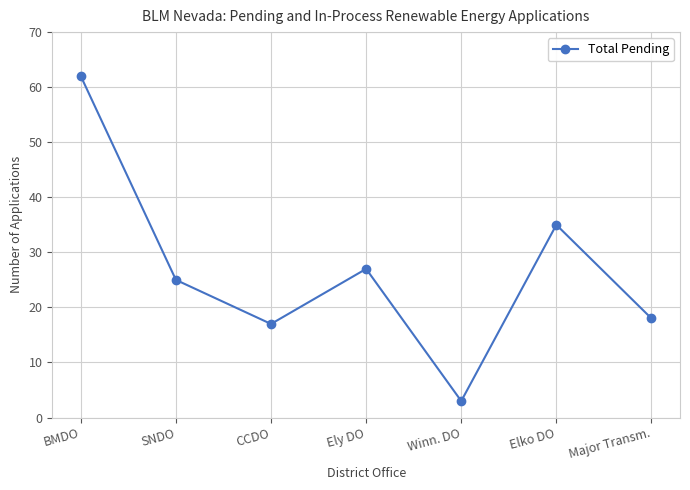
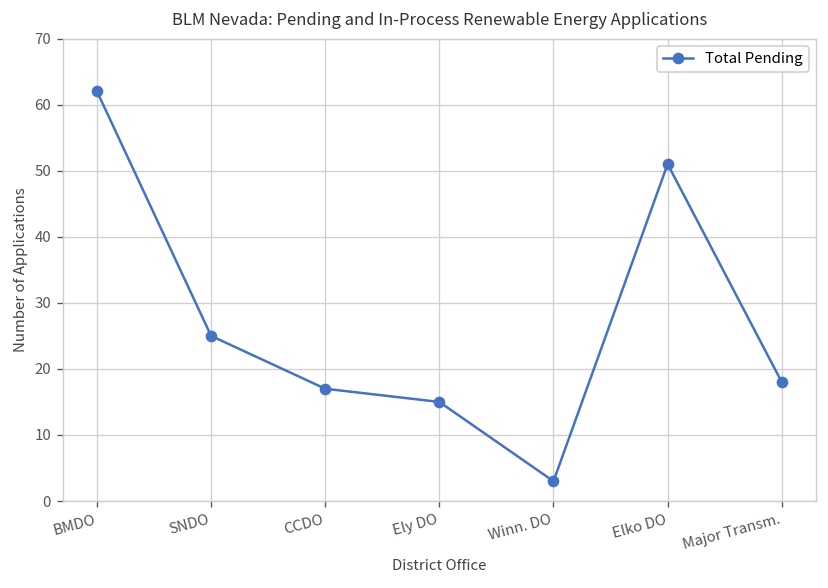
  {
    "BMDO": 62,
    "SNDO": 25,
    "CCDO": 17,
-   "Ely DO": 27,
+   "Ely DO": 15,
    "Winn. DO": 3,
-   "Elko DO": 35,
+   "Elko DO": 51,
    "Major Transm.": 18
  }
